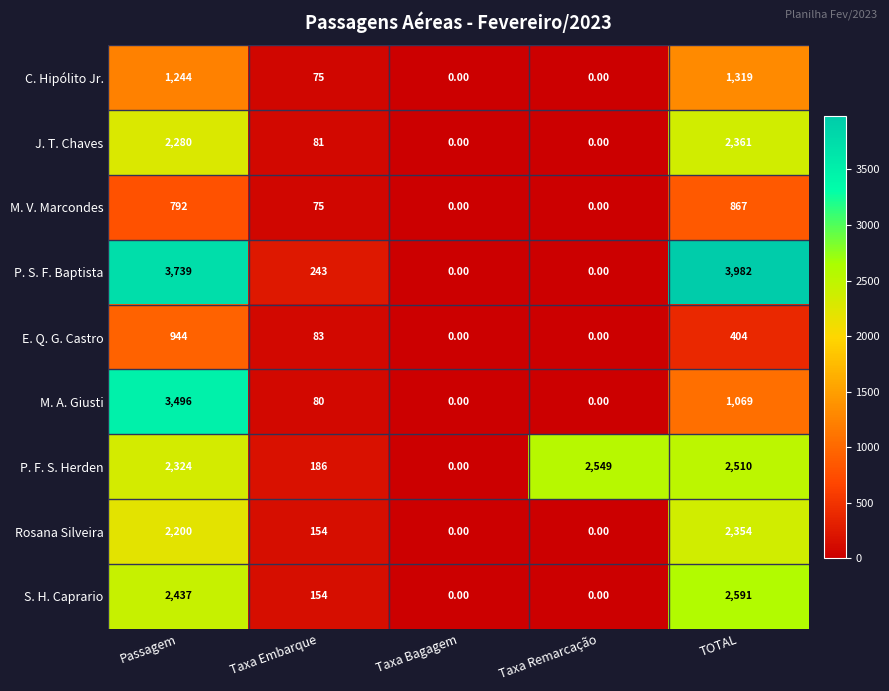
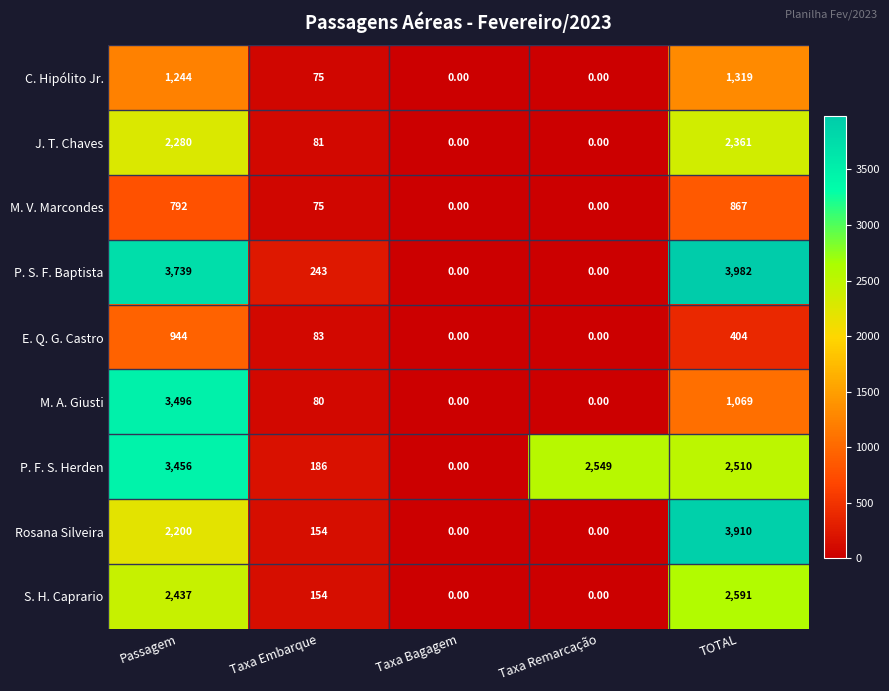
  {
    "C. Hipólito Jr.": {
      "Passagem": "1,244",
      "Taxa Embarque": "75",
      "Taxa Bagagem": "0.00",
      "Taxa Remarcação": "0.00",
      "TOTAL": "1,319"
    },
    "J. T. Chaves": {
      "Passagem": "2,280",
      "Taxa Embarque": "81",
      "Taxa Bagagem": "0.00",
      "Taxa Remarcação": "0.00",
      "TOTAL": "2,361"
    },
    "M. V. Marcondes": {
      "Passagem": "792",
      "Taxa Embarque": "75",
      "Taxa Bagagem": "0.00",
      "Taxa Remarcação": "0.00",
      "TOTAL": "867"
    },
    "P. S. F. Baptista": {
      "Passagem": "3,739",
      "Taxa Embarque": "243",
      "Taxa Bagagem": "0.00",
      "Taxa Remarcação": "0.00",
      "TOTAL": "3,982"
    },
    "E. Q. G. Castro": {
      "Passagem": "944",
      "Taxa Embarque": "83",
      "Taxa Bagagem": "0.00",
      "Taxa Remarcação": "0.00",
      "TOTAL": "404"
    },
    "M. A. Giusti": {
      "Passagem": "3,496",
      "Taxa Embarque": "80",
      "Taxa Bagagem": "0.00",
      "Taxa Remarcação": "0.00",
      "TOTAL": "1,069"
    },
    "P. F. S. Herden": {
-     "Passagem": "2,324",
+     "Passagem": "3,456",
      "Taxa Embarque": "186",
      "Taxa Bagagem": "0.00",
      "Taxa Remarcação": "2,549",
      "TOTAL": "2,510"
    },
    "Rosana Silveira": {
      "Passagem": "2,200",
      "Taxa Embarque": "154",
      "Taxa Bagagem": "0.00",
      "Taxa Remarcação": "0.00",
-     "TOTAL": "2,354"
+     "TOTAL": "3,910"
    },
    "S. H. Caprario": {
      "Passagem": "2,437",
      "Taxa Embarque": "154",
      "Taxa Bagagem": "0.00",
      "Taxa Remarcação": "0.00",
      "TOTAL": "2,591"
    }
  }
